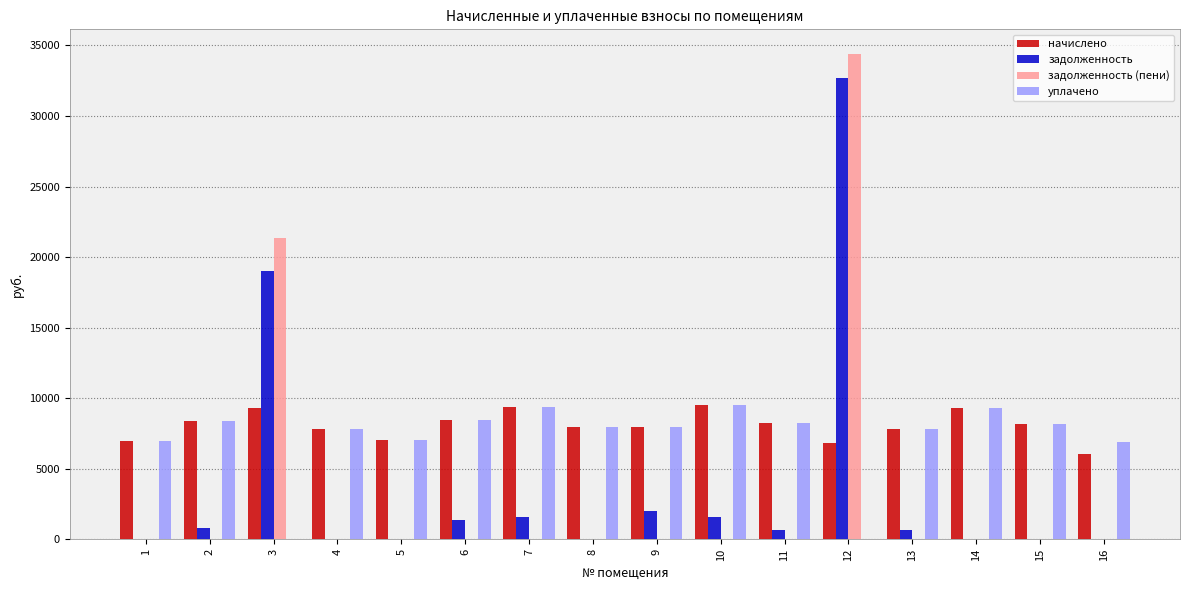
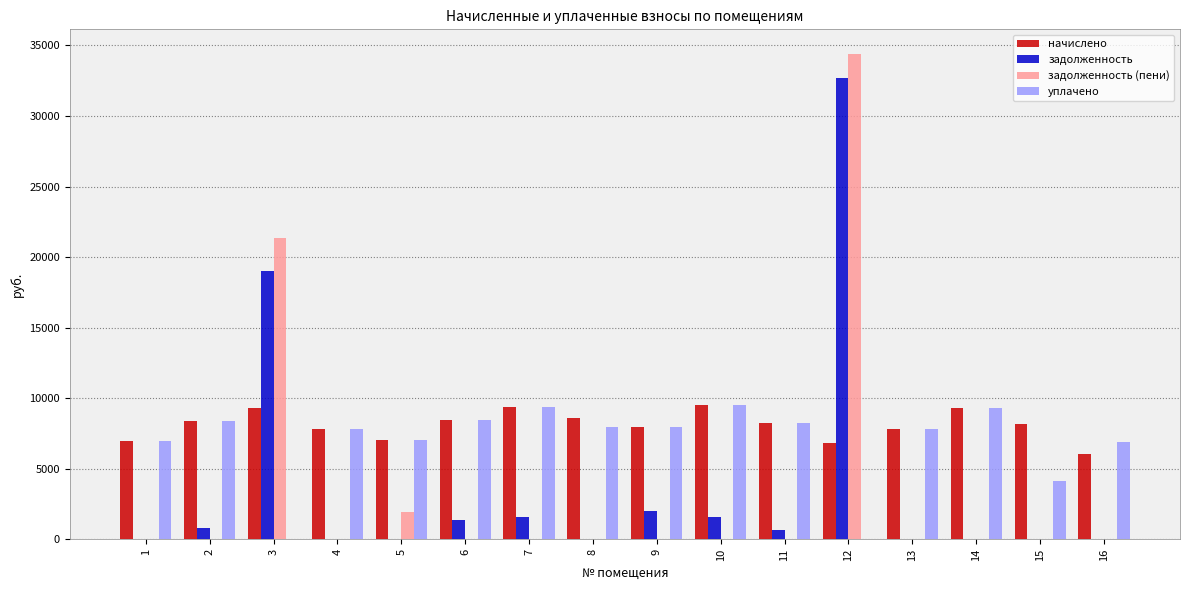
  {
    "начислено": {
      "1": 7000,
      "2": 8400,
      "3": 9300,
      "4": 7800,
      "5": 7100,
      "6": 8400,
      "7": 9400,
-     "8": 7900,
+     "8": 8600,
      "9": 7900,
      "10": 9500,
      "11": 8200,
      "12": 6800,
      "13": 7800,
      "14": 9300,
      "15": 8200,
      "16": 6000
    },
    "задолженность": {
      "1": 0,
      "2": 800,
      "3": 19000,
      "4": 0,
      "5": 0,
      "6": 1400,
      "7": 1600,
      "8": 0,
      "9": 2000,
      "10": 1600,
      "11": 700,
      "12": 32700,
-     "13": 600,
+     "13": 0,
      "14": 0,
      "15": 0,
      "16": 0
    },
    "задолженность (пени)": {
      "1": 0,
      "2": 0,
      "3": 21300,
      "4": 0,
-     "5": 0,
+     "5": 1900,
      "6": 0,
      "7": 0,
      "8": 0,
      "9": 0,
      "10": 0,
      "11": 0,
      "12": 34400,
      "13": 0,
      "14": 0,
      "15": 0,
      "16": 0
    },
    "уплачено": {
      "1": 7000,
      "2": 8400,
      "3": 0,
      "4": 7800,
      "5": 7100,
      "6": 8400,
      "7": 9400,
      "8": 7900,
      "9": 7900,
      "10": 9500,
      "11": 8200,
      "12": 0,
      "13": 7800,
      "14": 9300,
-     "15": 8200,
+     "15": 4100,
      "16": 6900
    }
  }
